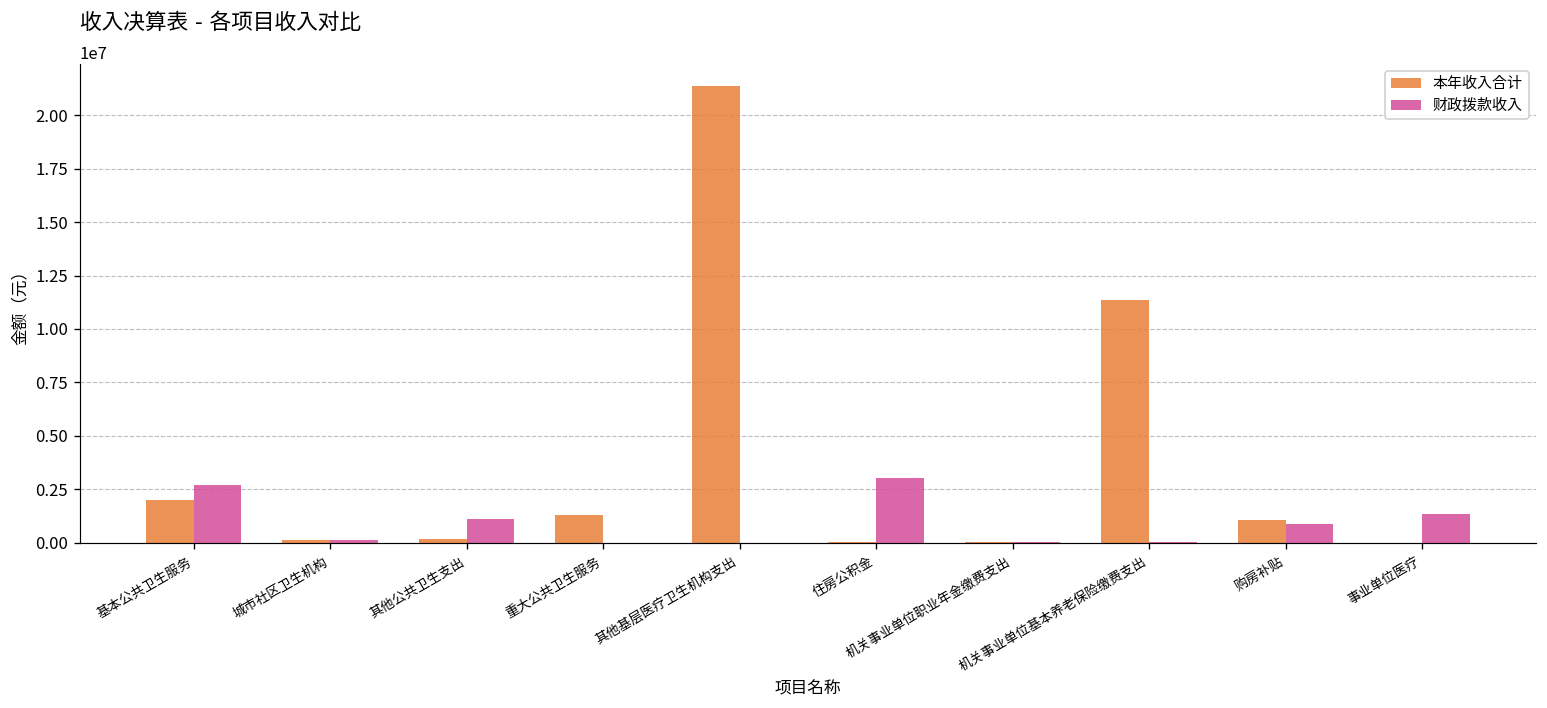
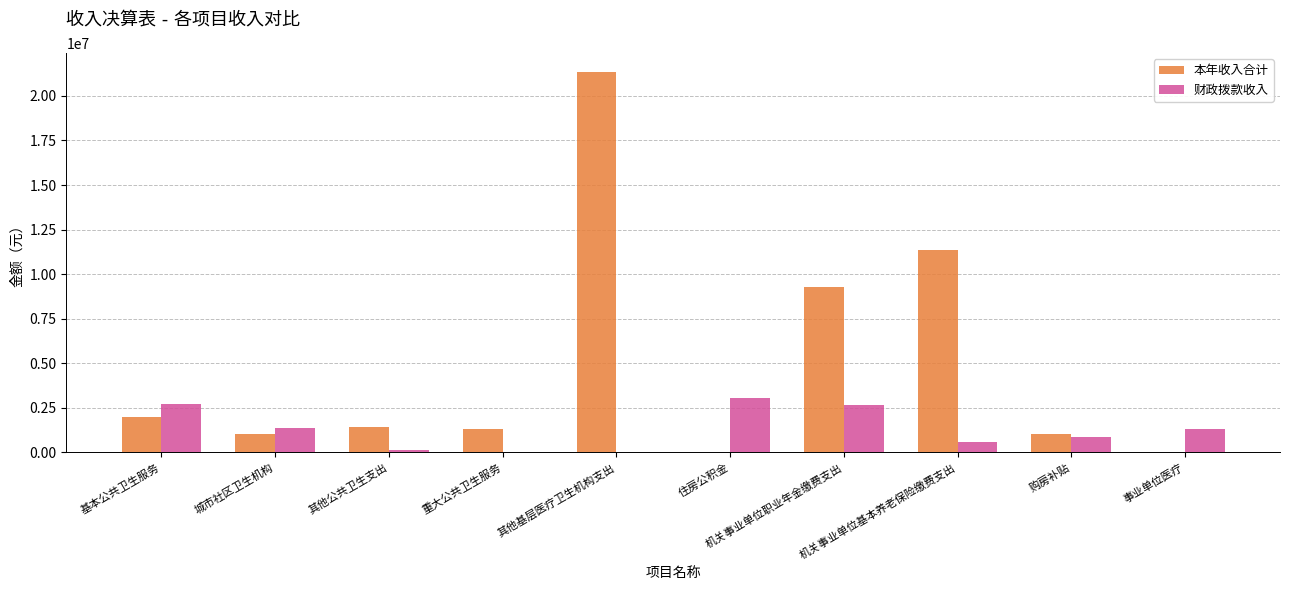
  {
    "本年收入合计": {
      "基本公共卫生服务": 2000000,
-     "城市社区卫生机构": 100000,
-     "其他公共卫生支出": 200000,
+     "城市社区卫生机构": 1000000,
+     "其他公共卫生支出": 1400000,
      "重大公共卫生服务": 1300000,
      "其他基层医疗卫生机构支出": 21300000,
-     "机关事业单位职业年金缴费支出": 0,
+     "机关事业单位职业年金缴费支出": 9300000,
      "机关事业单位基本养老保险缴费支出": 11400000,
      "购房补贴": 1000000
    },
    "财政拨款收入": {
      "基本公共卫生服务": 2700000,
-     "城市社区卫生机构": 100000,
-     "其他公共卫生支出": 1100000,
+     "城市社区卫生机构": 1300000,
+     "其他公共卫生支出": 200000,
      "重大公共卫生服务": 0,
      "其他基层医疗卫生机构支出": 0,
      "住房公积金": 3000000,
-     "机关事业单位职业年金缴费支出": 0,
-     "机关事业单位基本养老保险缴费支出": 0,
+     "机关事业单位职业年金缴费支出": 2600000,
+     "机关事业单位基本养老保险缴费支出": 600000,
      "购房补贴": 900000,
      "事业单位医疗": 1300000
    }
  }
